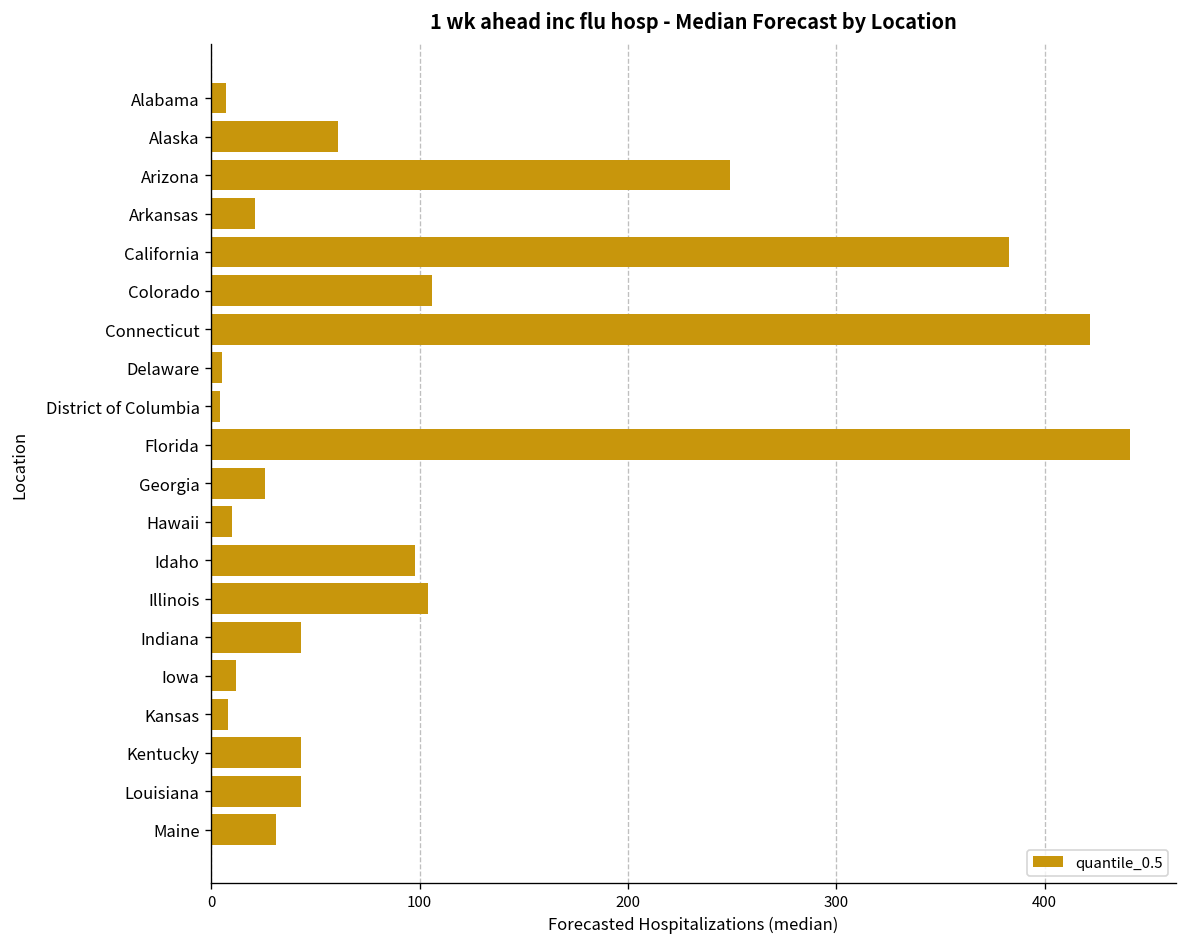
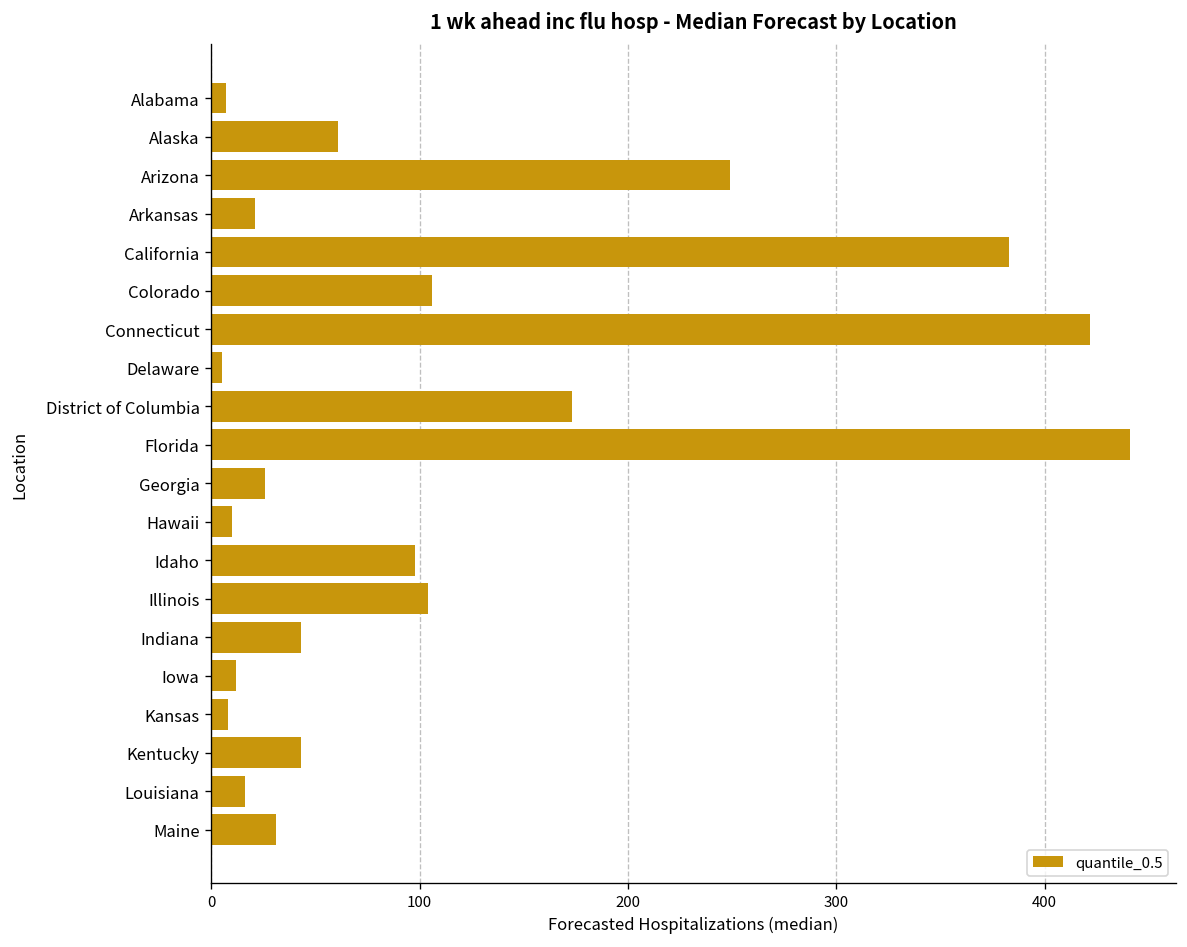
  {
    "Alabama": 7,
    "Alaska": 61,
    "Arizona": 249,
    "Arkansas": 21,
    "California": 383,
    "Colorado": 106,
    "Connecticut": 422,
    "Delaware": 5,
-   "District of Columbia": 4,
+   "District of Columbia": 173,
    "Florida": 441,
    "Georgia": 26,
    "Hawaii": 10,
    "Idaho": 98,
    "Illinois": 104,
    "Indiana": 43,
    "Iowa": 12,
    "Kansas": 8,
    "Kentucky": 43,
-   "Louisiana": 43,
+   "Louisiana": 16,
    "Maine": 31
  }
